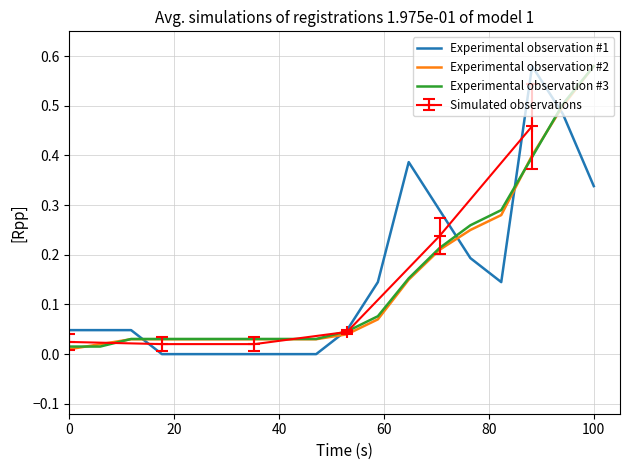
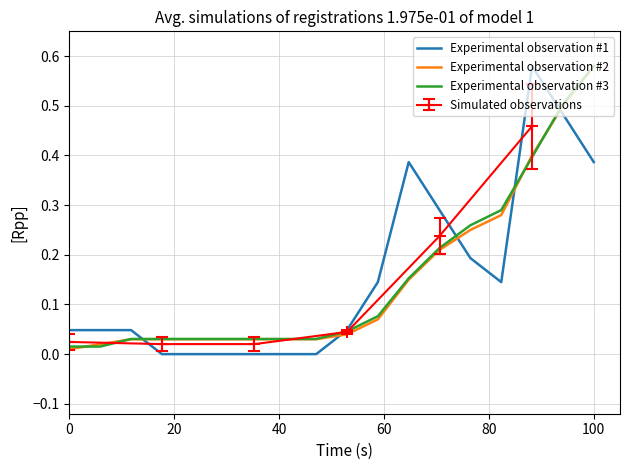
  {
    "Experimental observation #1": {
      "0": 0.05,
-     "100": 0.34
+     "100": 0.39
    },
    "Experimental observation #3": {
      "0": 0.02
    }
  }
